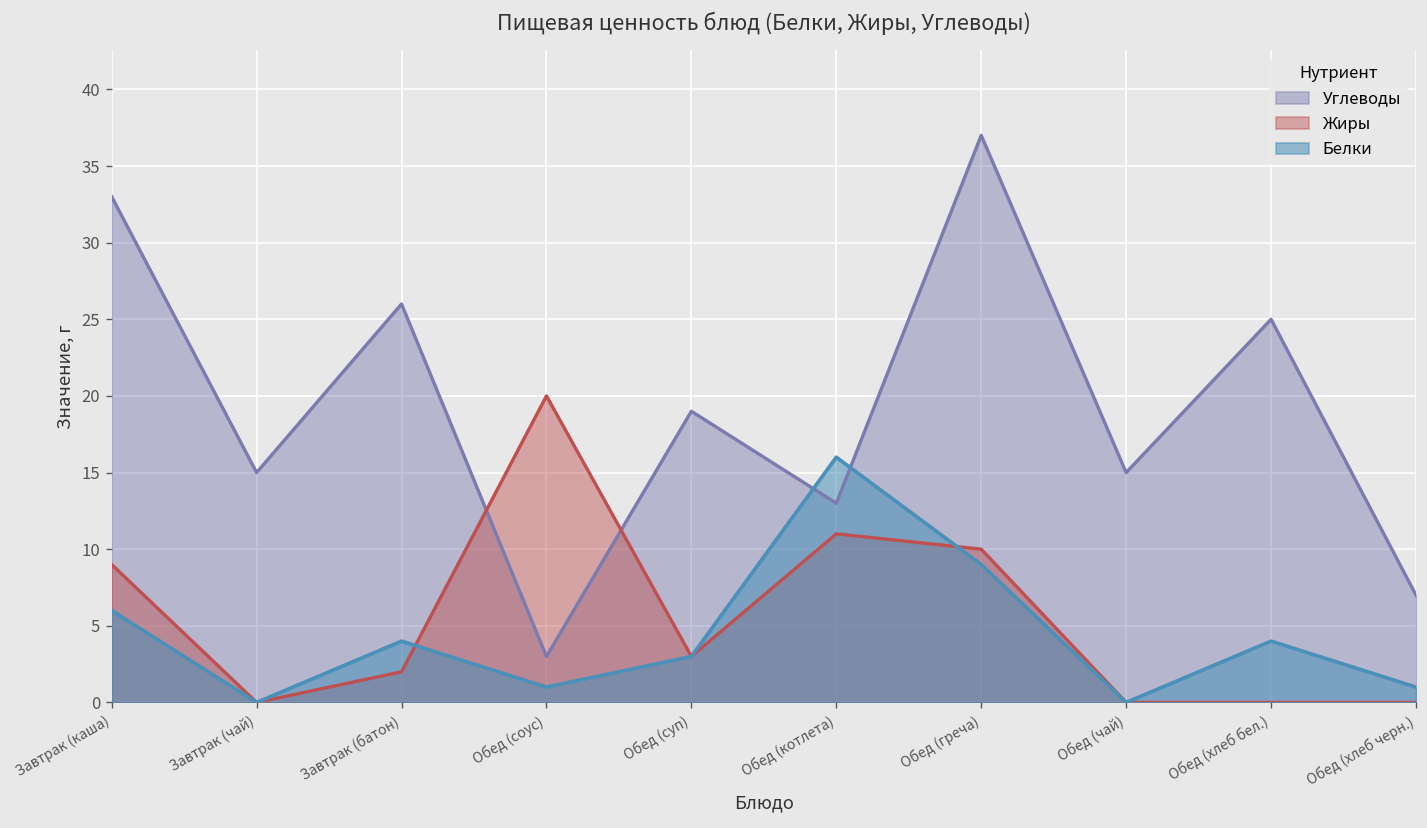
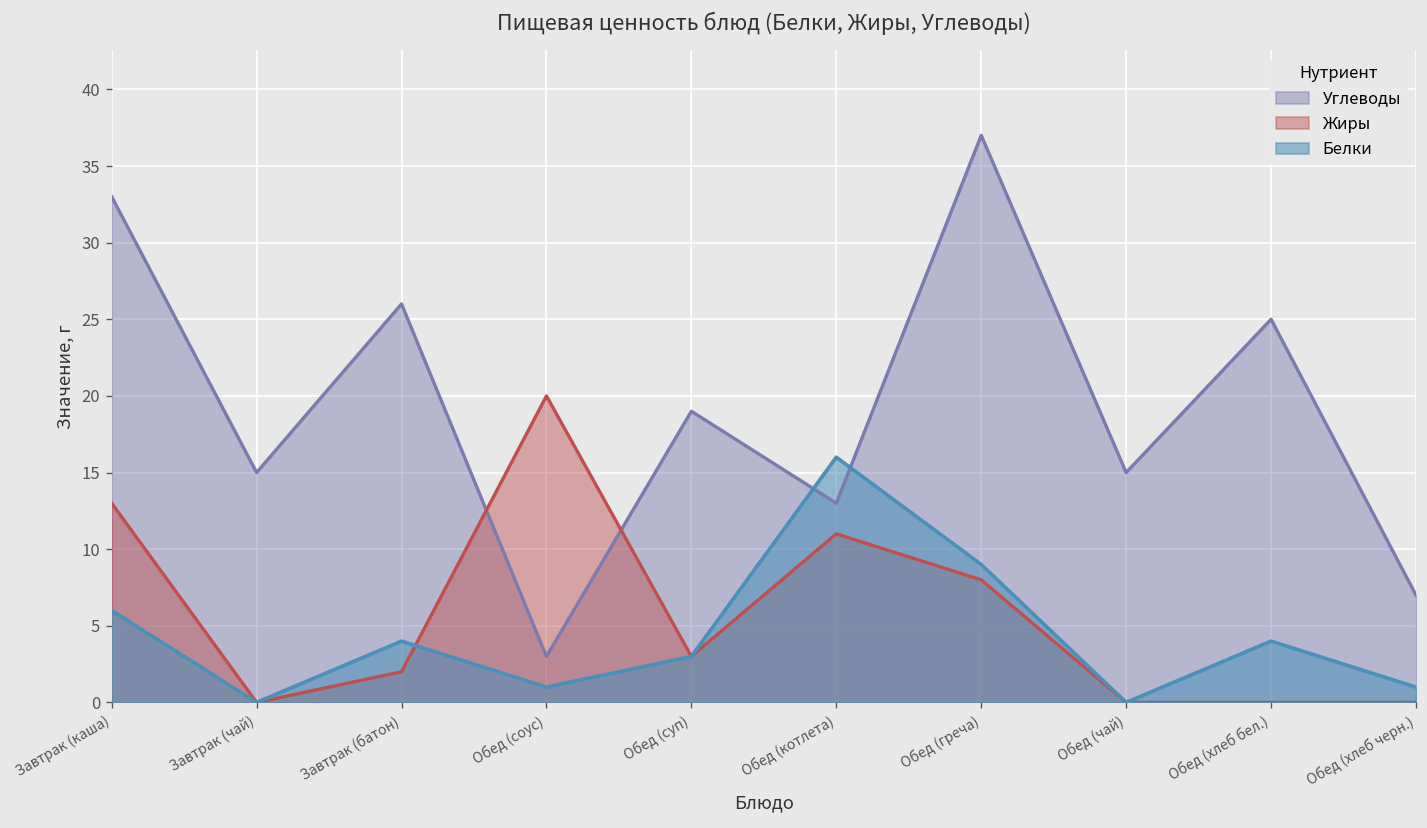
  {
    "Жиры": {
-     "Завтрак (каша)": 9,
+     "Завтрак (каша)": 13,
      "Завтрак (батон)": 2,
      "Обед (соус)": 20,
      "Обед (котлета)": 11,
-     "Обед (греча)": 10,
+     "Обед (греча)": 8,
      "Обед (хлеб бел.)": 0,
      "Обед (хлеб черн.)": 0
    }
  }
